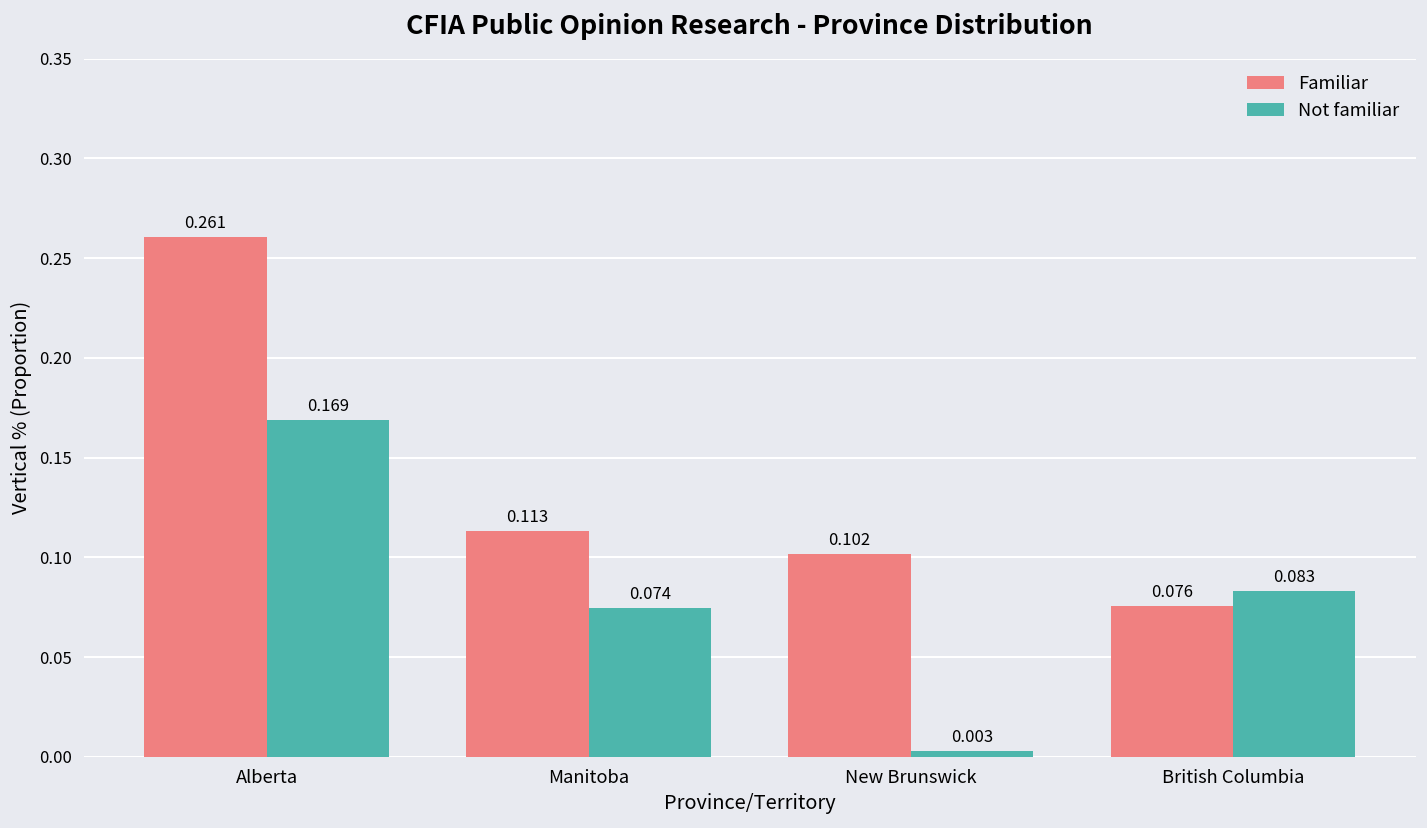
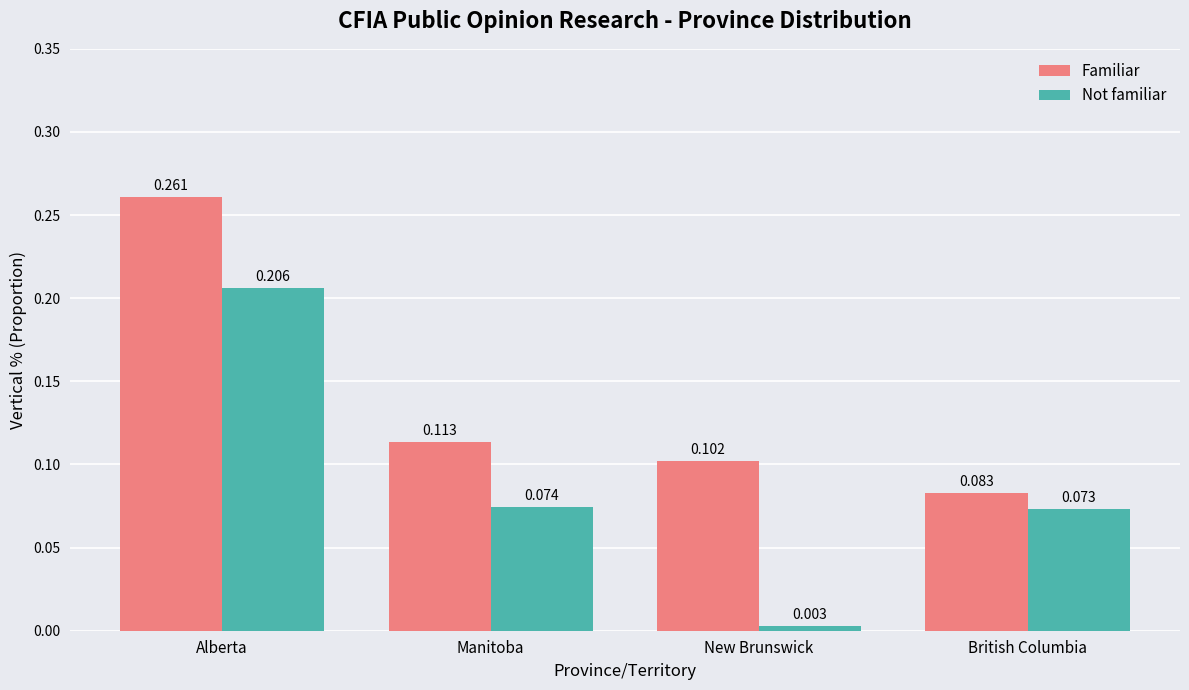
  {
    "Familiar": {
      "Alberta": 0.261,
      "Manitoba": 0.113,
      "New Brunswick": 0.102,
-     "British Columbia": 0.076
+     "British Columbia": 0.083
    },
    "Not familiar": {
-     "Alberta": 0.169,
+     "Alberta": 0.206,
      "Manitoba": 0.074,
      "New Brunswick": 0.003,
-     "British Columbia": 0.083
+     "British Columbia": 0.073
    }
  }
